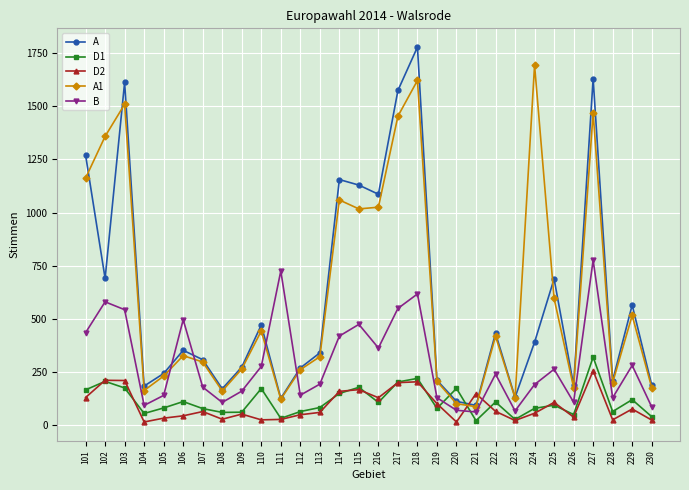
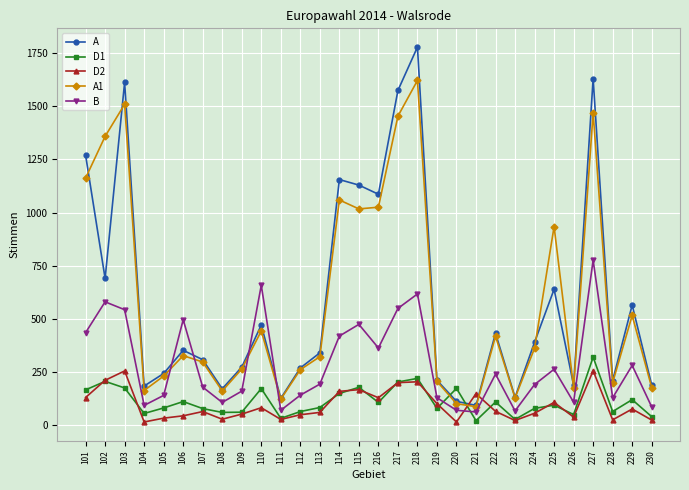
  {
    "A": {
      "101": 1270,
      "102": 690,
      "103": 1610,
      "104": 180,
      "106": 350,
      "110": 470,
      "113": 340,
      "114": 1160,
      "115": 1130,
      "216": 1090,
      "217": 1570,
      "218": 1780,
      "222": 430,
      "224": 390,
-     "225": 690,
+     "225": 640,
      "227": 1630,
      "229": 570
    },
    "D1": {
      "101": 170,
      "103": 180,
      "104": 60,
      "105": 80,
      "106": 110,
      "107": 80,
      "108": 60,
      "110": 170,
      "112": 60,
      "113": 80,
      "216": 110,
      "218": 220,
      "219": 80,
      "220": 170,
      "221": 20,
      "222": 110,
      "224": 80,
      "225": 90,
      "226": 50,
      "227": 320,
      "228": 60,
      "229": 120,
      "230": 40
    },
    "D2": {
      "101": 130,
-     "103": 210,
+     "103": 260,
      "104": 20,
      "105": 30,
      "106": 40,
      "107": 60,
      "108": 30,
-     "110": 30,
+     "110": 80,
      "112": 50,
      "113": 60,
      "216": 130,
      "218": 200,
      "219": 100,
      "220": 20,
      "221": 150,
      "222": 70,
      "224": 60,
      "225": 110,
      "226": 40,
      "227": 260,
      "228": 30,
      "229": 80,
      "230": 20
    },
    "A1": {
      "101": 1160,
      "102": 1360,
      "103": 1510,
      "104": 160,
      "106": 330,
      "110": 440,
      "113": 320,
      "114": 1060,
      "115": 1020,
      "216": 1030,
      "217": 1450,
      "218": 1620,
      "222": 420,
-     "224": 1690,
-     "225": 600,
+     "224": 360,
+     "225": 930,
      "227": 1470,
      "229": 520
    },
    "B": {
      "101": 440,
      "102": 580,
      "103": 540,
      "104": 90,
      "105": 140,
      "106": 500,
      "107": 180,
      "108": 110,
      "109": 160,
-     "110": 280,
-     "111": 730,
+     "110": 660,
+     "111": 70,
      "112": 140,
      "113": 190,
      "114": 420,
      "115": 470,
      "216": 360,
      "217": 550,
      "218": 620,
      "219": 130,
      "220": 70,
      "221": 60,
      "222": 240,
      "223": 70,
      "224": 190,
      "225": 260,
      "226": 110,
      "227": 780,
      "228": 130,
      "229": 280,
      "230": 90
    }
  }
